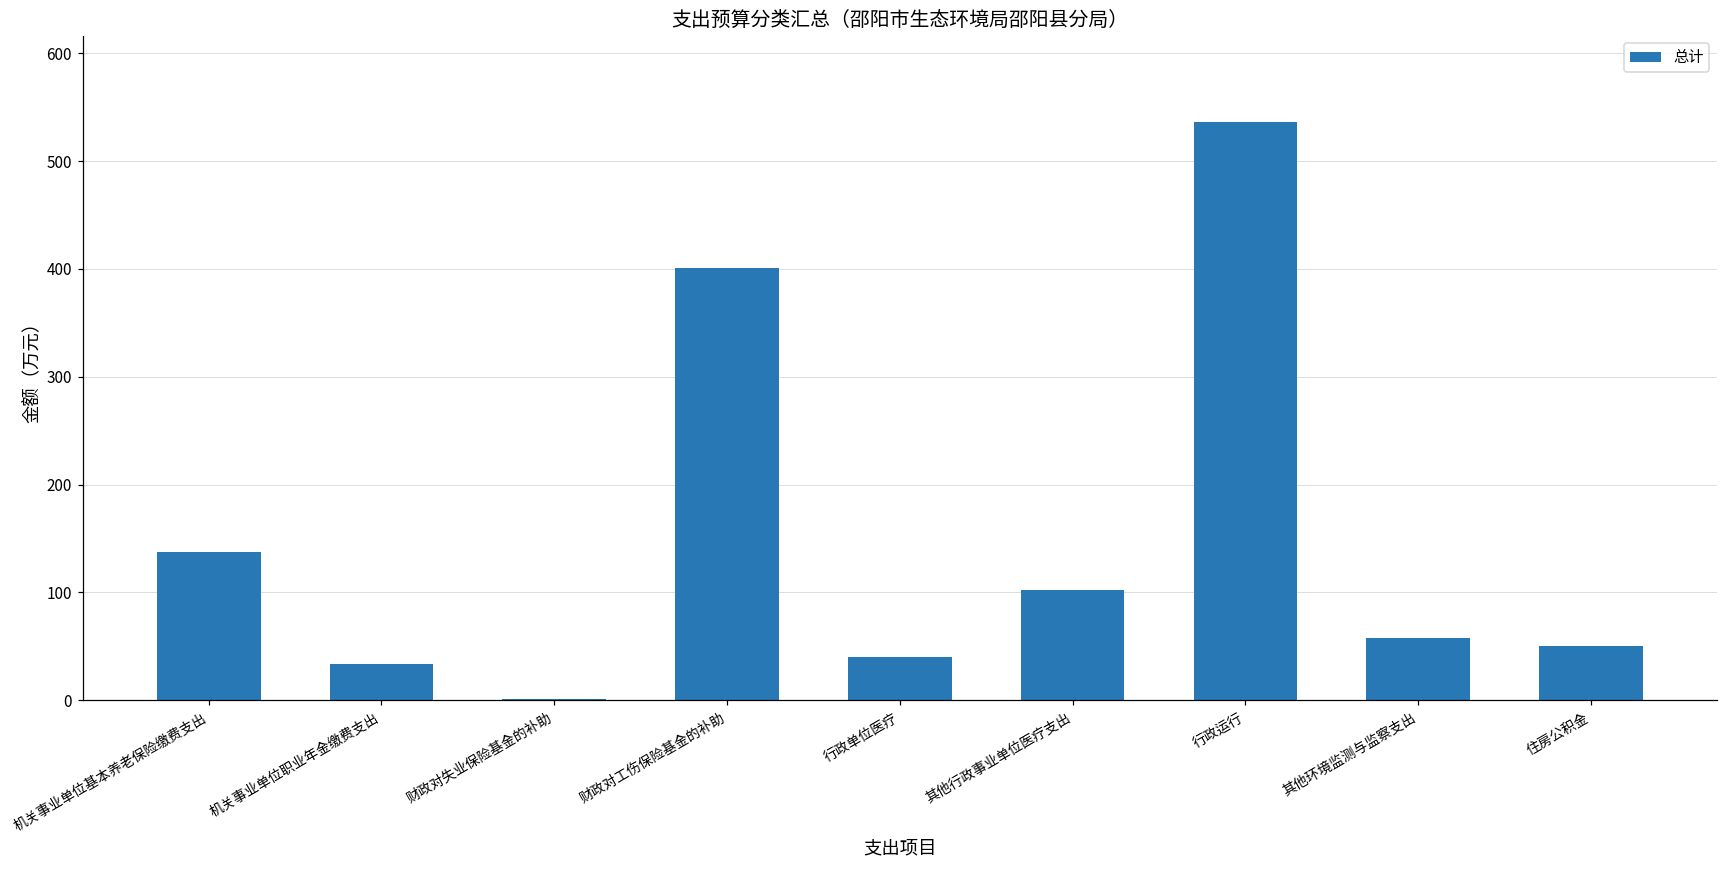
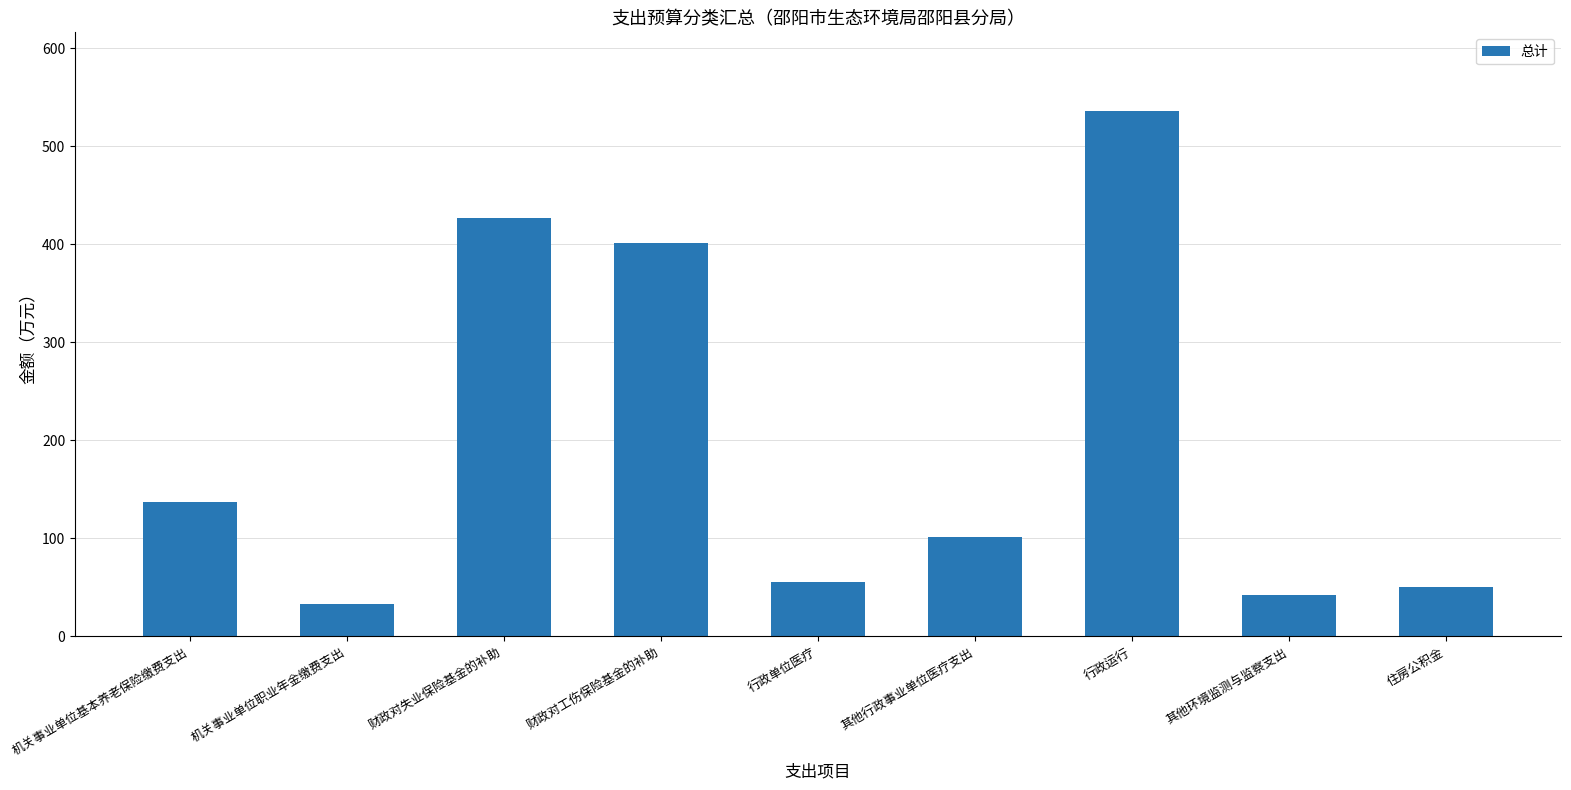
  {
    "机关事业单位基本养老保险缴费支出": 140,
    "机关事业单位职业年金缴费支出": 30,
-   "财政对失业保险基金的补助": 0,
+   "财政对失业保险基金的补助": 430,
    "财政对工伤保险基金的补助": 400,
-   "行政单位医疗": 40,
+   "行政单位医疗": 60,
    "其他行政事业单位医疗支出": 100,
    "行政运行": 540,
-   "其他环境监测与监察支出": 60,
+   "其他环境监测与监察支出": 40,
    "住房公积金": 50
  }
